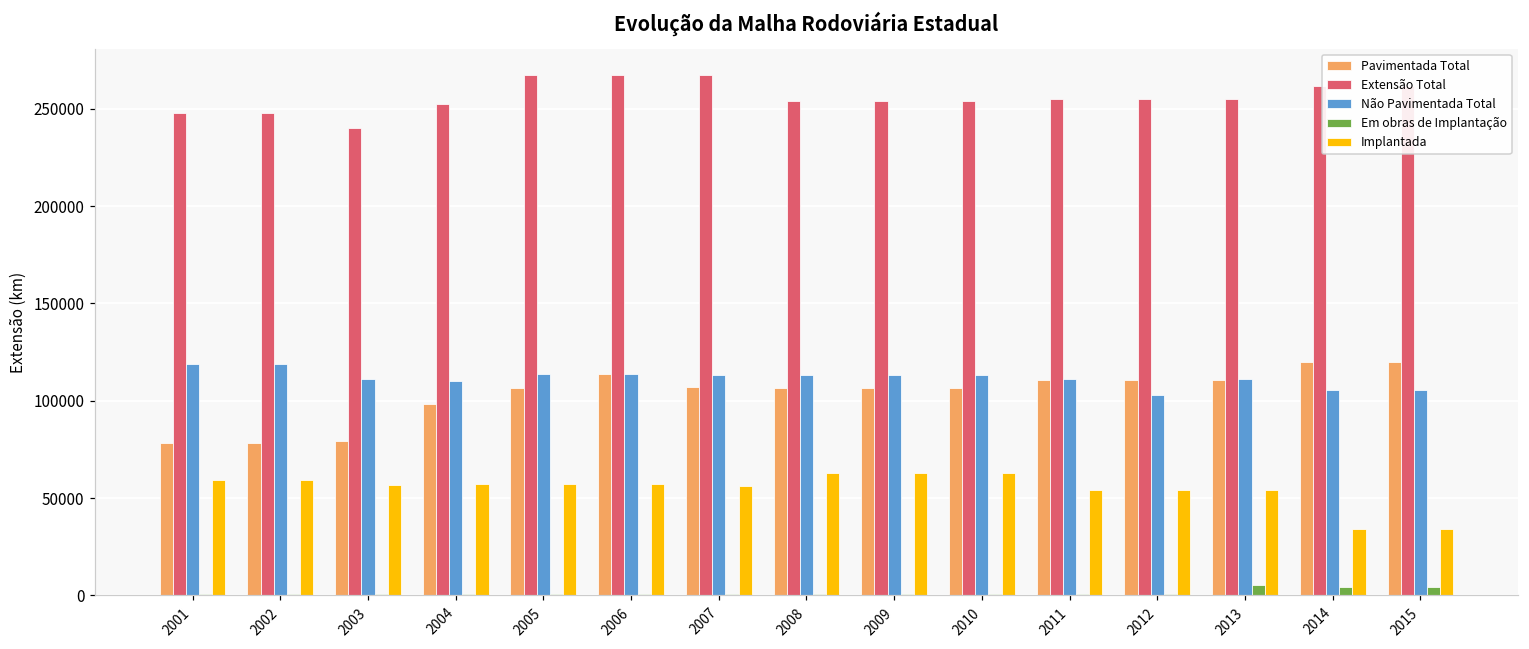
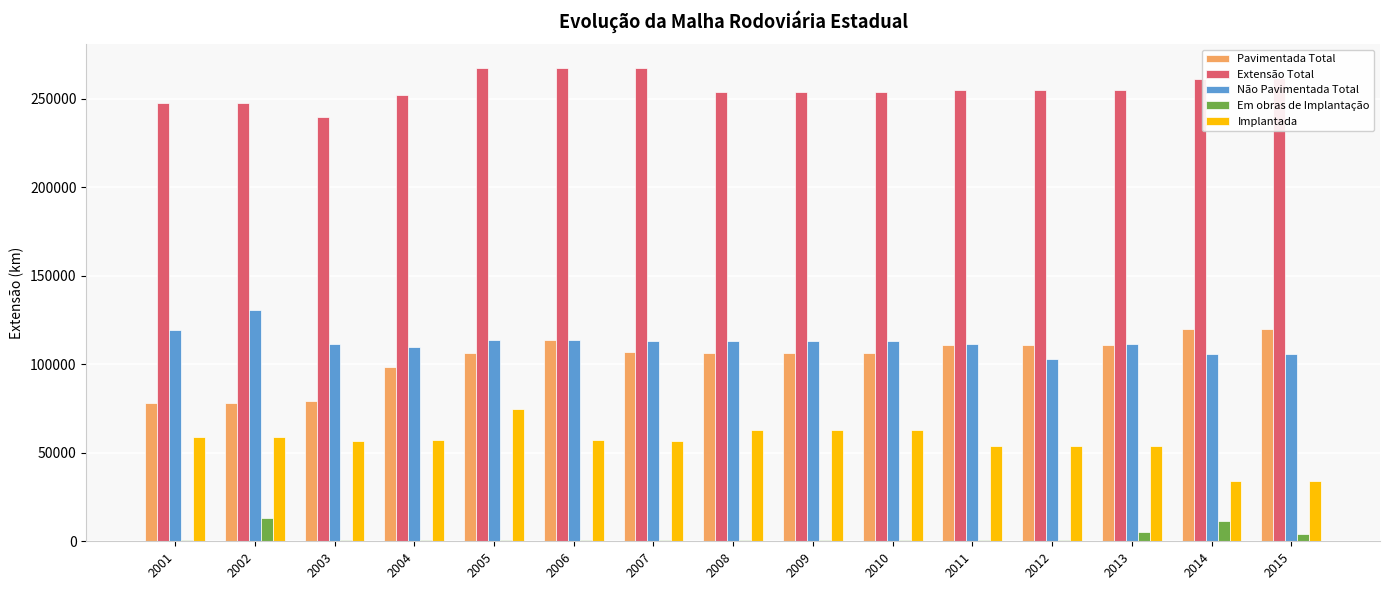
  {
    "Pavimentada Total": {
      "2001": 78000,
      "2002": 78000,
      "2003": 79000,
      "2004": 98000,
      "2005": 106000,
      "2006": 114000,
      "2007": 107000,
      "2008": 107000,
      "2009": 107000,
      "2010": 107000,
      "2011": 111000,
      "2012": 111000,
      "2013": 111000,
      "2014": 120000,
      "2015": 120000
    },
    "Extensão Total": {
      "2001": 248000,
      "2002": 248000,
      "2003": 240000,
      "2004": 252000,
      "2005": 267000,
      "2006": 267000,
      "2007": 267000,
      "2008": 254000,
      "2009": 254000,
      "2010": 254000,
      "2011": 255000,
      "2012": 255000,
      "2013": 255000,
      "2014": 262000
    },
    "Não Pavimentada Total": {
      "2001": 119000,
-     "2002": 119000,
+     "2002": 131000,
      "2003": 111000,
      "2004": 110000,
      "2005": 114000,
      "2006": 114000,
      "2007": 113000,
      "2008": 113000,
      "2009": 113000,
      "2010": 113000,
      "2011": 111000,
      "2012": 103000,
      "2013": 111000,
      "2014": 106000,
      "2015": 106000
    },
    "Em obras de Implantação": {
-     "2002": 1000,
+     "2002": 13000,
      "2013": 5000,
-     "2014": 4000,
+     "2014": 11000,
      "2015": 4000
    },
    "Implantada": {
      "2001": 59000,
      "2002": 59000,
      "2003": 57000,
      "2004": 57000,
-     "2005": 57000,
+     "2005": 74000,
      "2006": 57000,
      "2007": 56000,
      "2008": 63000,
      "2009": 63000,
      "2010": 63000,
      "2011": 54000,
      "2012": 54000,
      "2013": 54000,
      "2014": 34000,
      "2015": 34000
    }
  }
